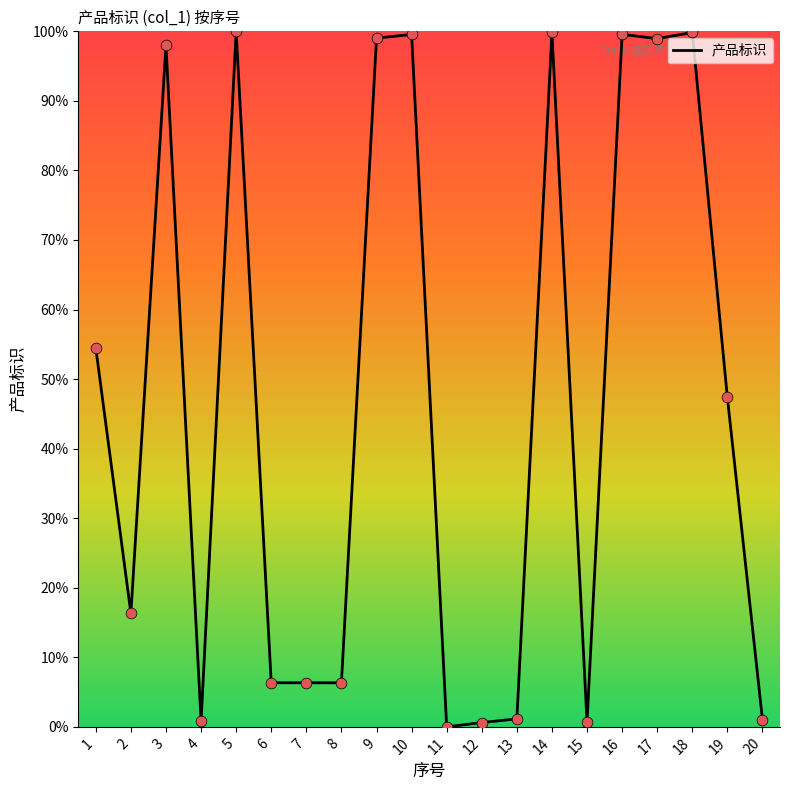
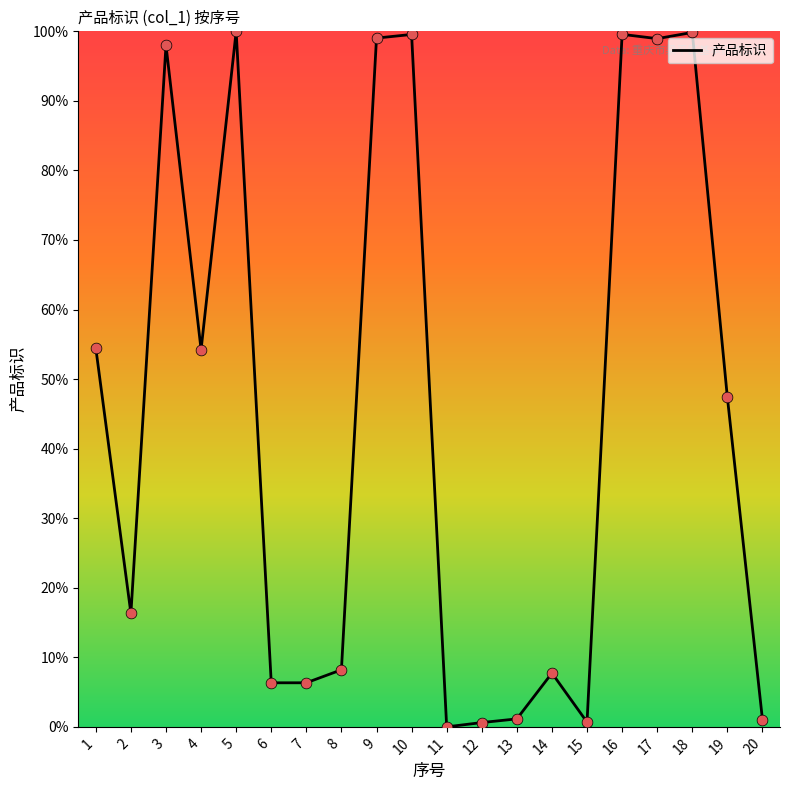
  {
    "1": "54%",
    "2": "16%",
    "3": "98%",
-   "4": "1%",
+   "4": "54%",
    "5": "100%",
    "6": "6%",
    "7": "6%",
-   "8": "6%",
+   "8": "8%",
    "9": "99%",
    "10": "100%",
    "11": "0%",
    "12": "1%",
    "13": "1%",
-   "14": "100%",
+   "14": "8%",
    "15": "1%",
    "16": "100%",
    "17": "99%",
    "18": "100%",
    "19": "47%",
    "20": "1%"
  }
